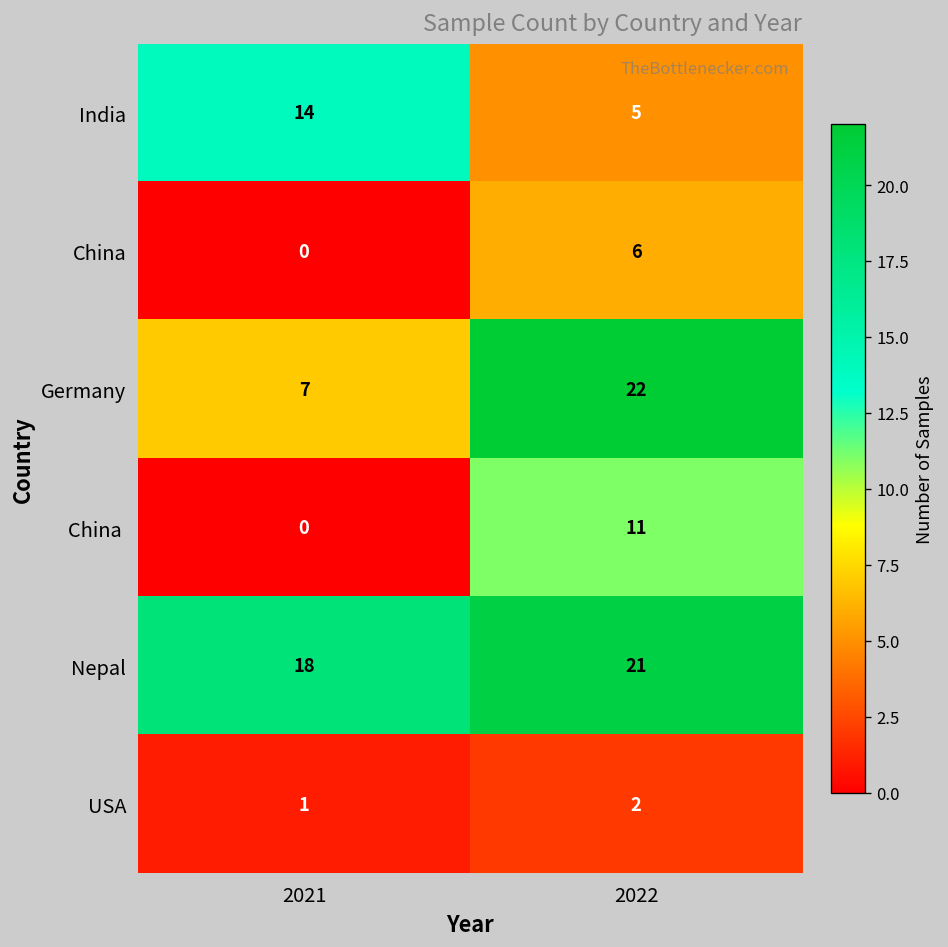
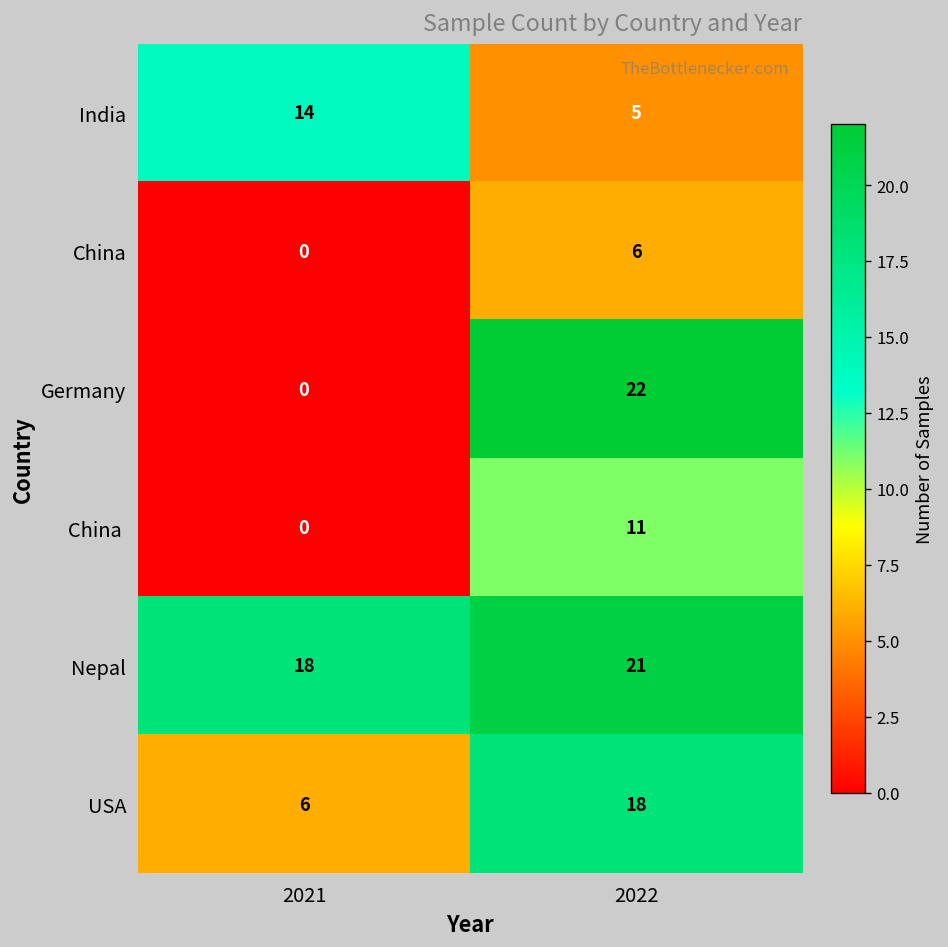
  {
    "India": {
      "2021": 14
    },
    "Germany": {
-     "2021": 7,
+     "2021": 0,
      "2022": 22
    },
    "Nepal": {
      "2021": 18,
      "2022": 21
    },
    "USA": {
-     "2021": 1,
-     "2022": 2
+     "2021": 6,
+     "2022": 18
    }
  }
